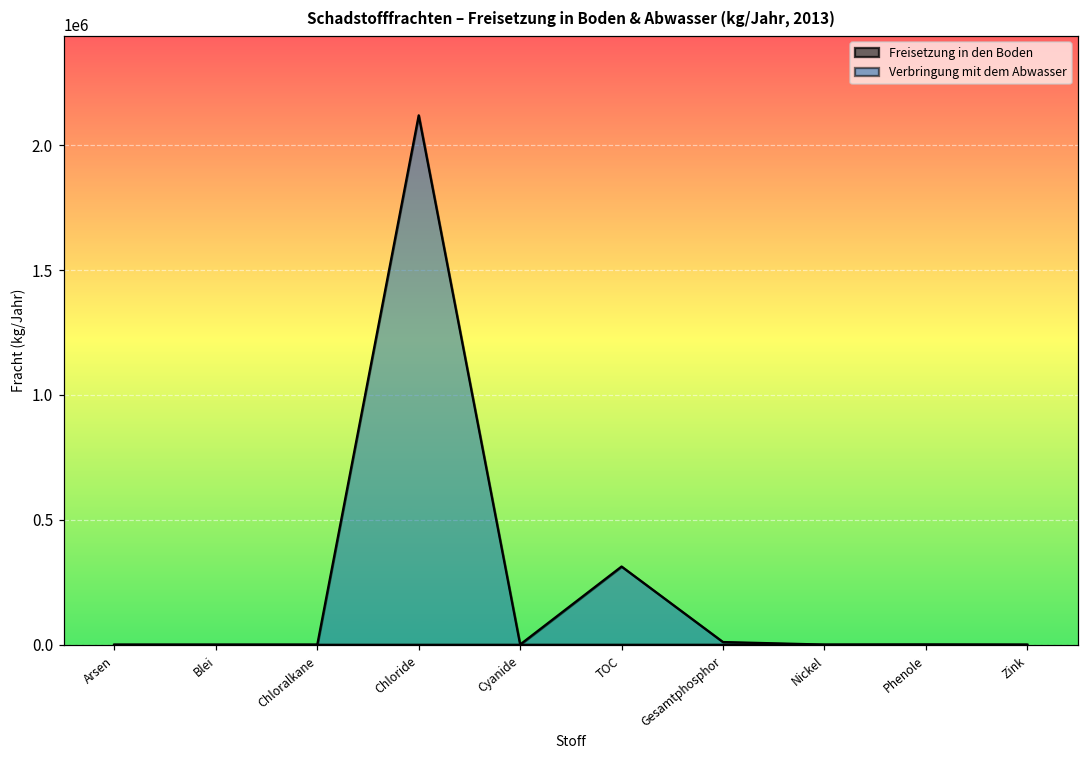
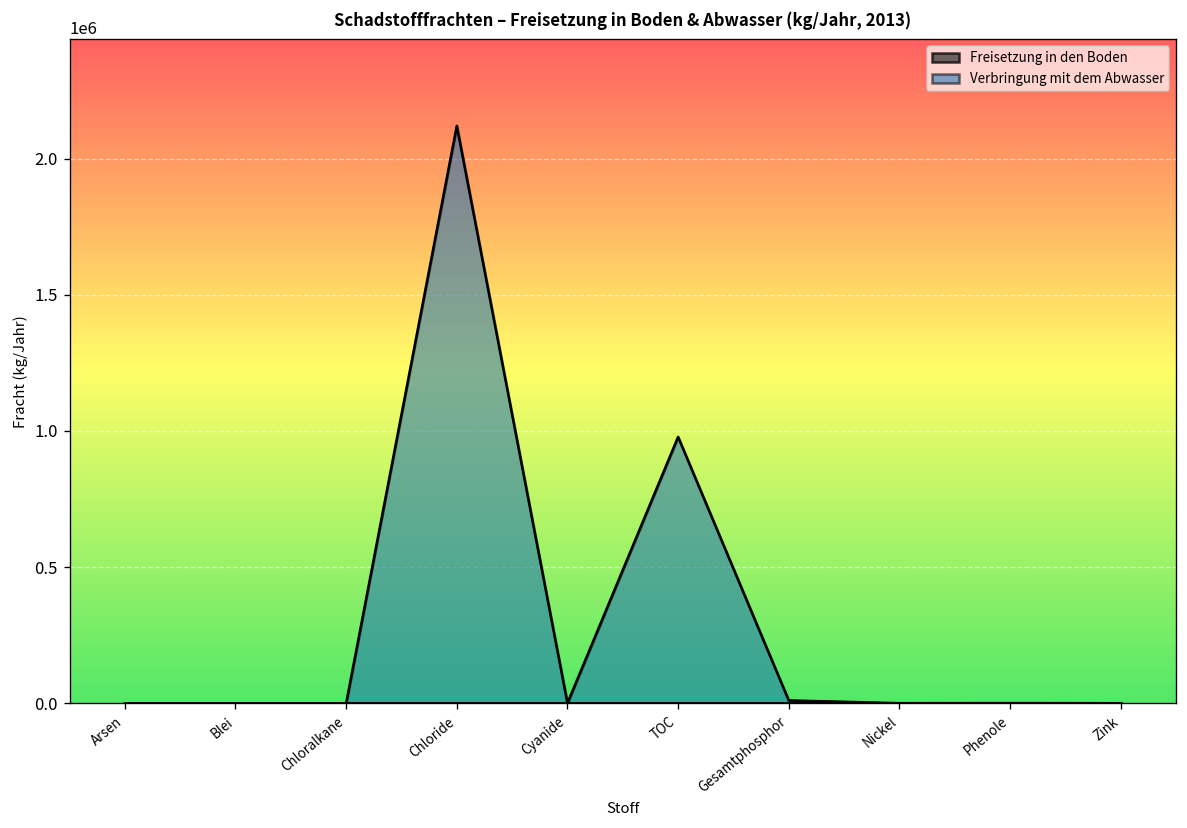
  {
    "Freisetzung in den Boden": {
      "Chloride": 0,
      "TOC": 0
    },
    "Verbringung mit dem Abwasser": {
      "Chloride": 2120000,
-     "TOC": 310000
+     "TOC": 980000
    }
  }
